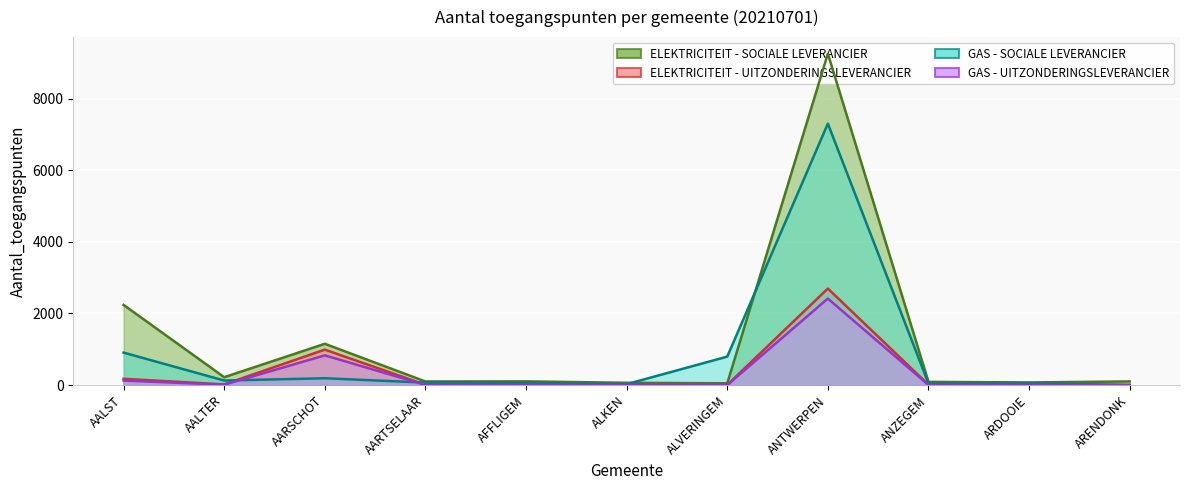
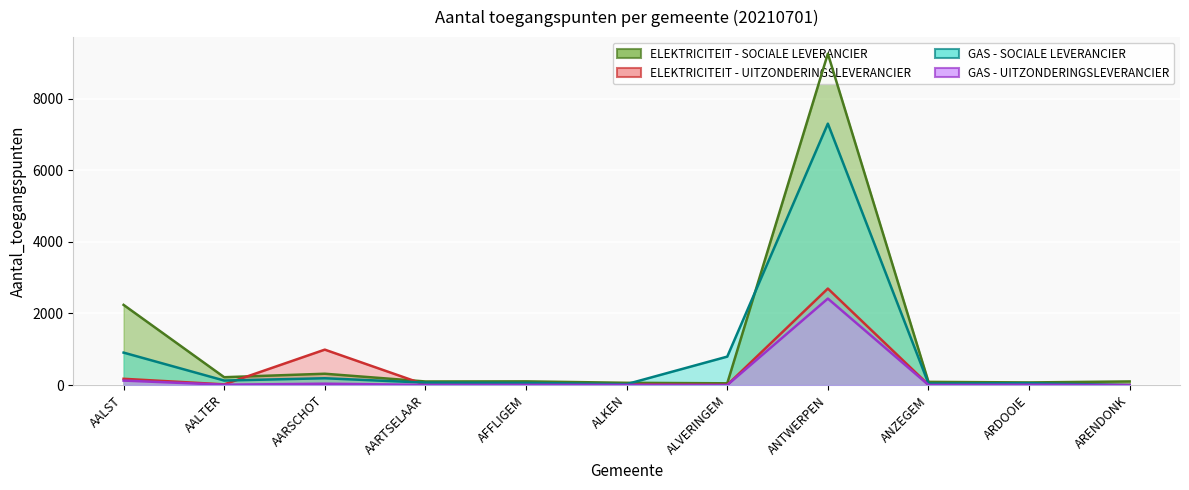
  {
    "ELEKTRICITEIT - SOCIALE LEVERANCIER": {
      "AALST": 2200,
      "AALTER": 200,
-     "AARSCHOT": 1200,
+     "AARSCHOT": 300,
      "ARENDONK": 100
    },
    "ELEKTRICITEIT - UITZONDERINGSLEVERANCIER": {
      "AARSCHOT": 1000,
      "ANTWERPEN": 2700
    },
    "GAS - SOCIALE LEVERANCIER": {
      "AALST": 900,
      "AALTER": 100,
      "AARSCHOT": 200,
      "ALVERINGEM": 800,
      "ANTWERPEN": 7300
    },
    "GAS - UITZONDERINGSLEVERANCIER": {
-     "AARSCHOT": 800,
+     "AARSCHOT": 0,
      "ANTWERPEN": 2400
    }
  }
